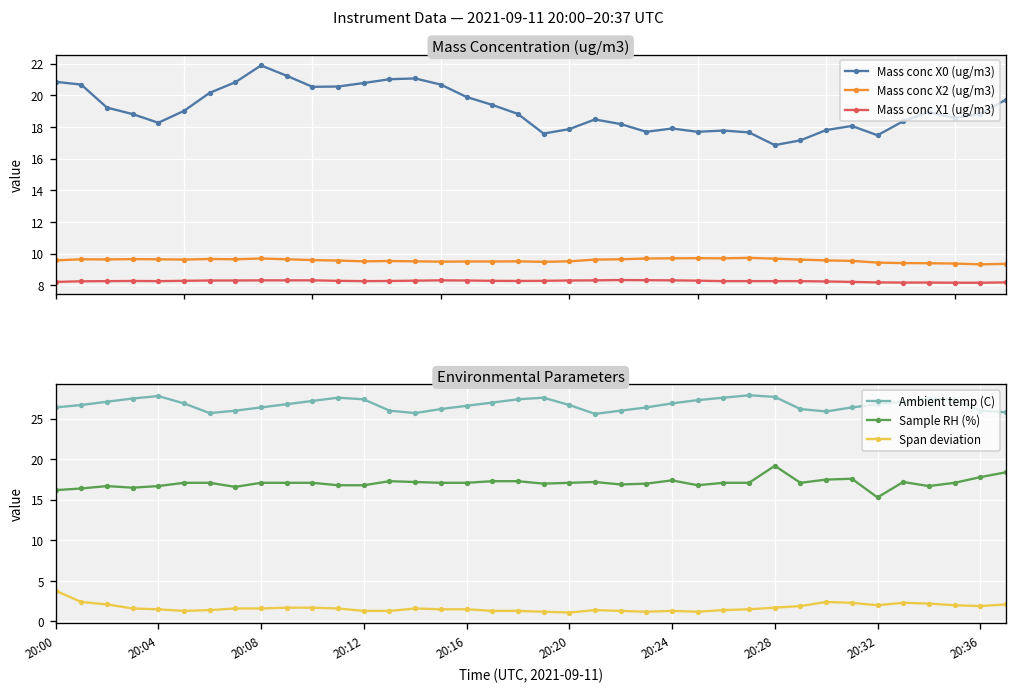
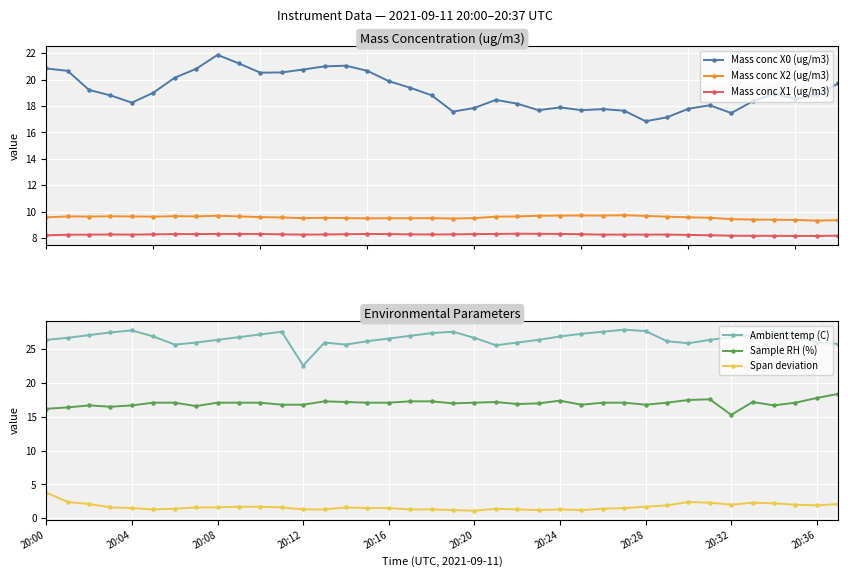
  {
    "Environmental Parameters": {
      "Ambient temp (C)": {
        "20:00": 26,
        "20:04": 28,
        "20:08": 26,
-       "20:12": 27,
+       "20:12": 23,
        "20:16": 27,
        "20:20": 27,
        "20:24": 27,
        "20:28": 28
      },
      "Sample RH (%)": {
        "20:00": 16,
        "20:04": 17,
        "20:08": 17,
        "20:12": 17,
        "20:16": 17,
        "20:20": 17,
        "20:24": 17,
-       "20:28": 19,
+       "20:28": 17,
        "20:32": 15,
        "20:36": 18
      },
      "Span deviation": {
        "20:00": 4,
        "20:04": 2,
        "20:08": 2,
        "20:12": 1,
        "20:16": 2,
        "20:20": 1,
        "20:24": 1,
        "20:28": 2,
        "20:32": 2,
        "20:36": 2
      }
    }
  }
